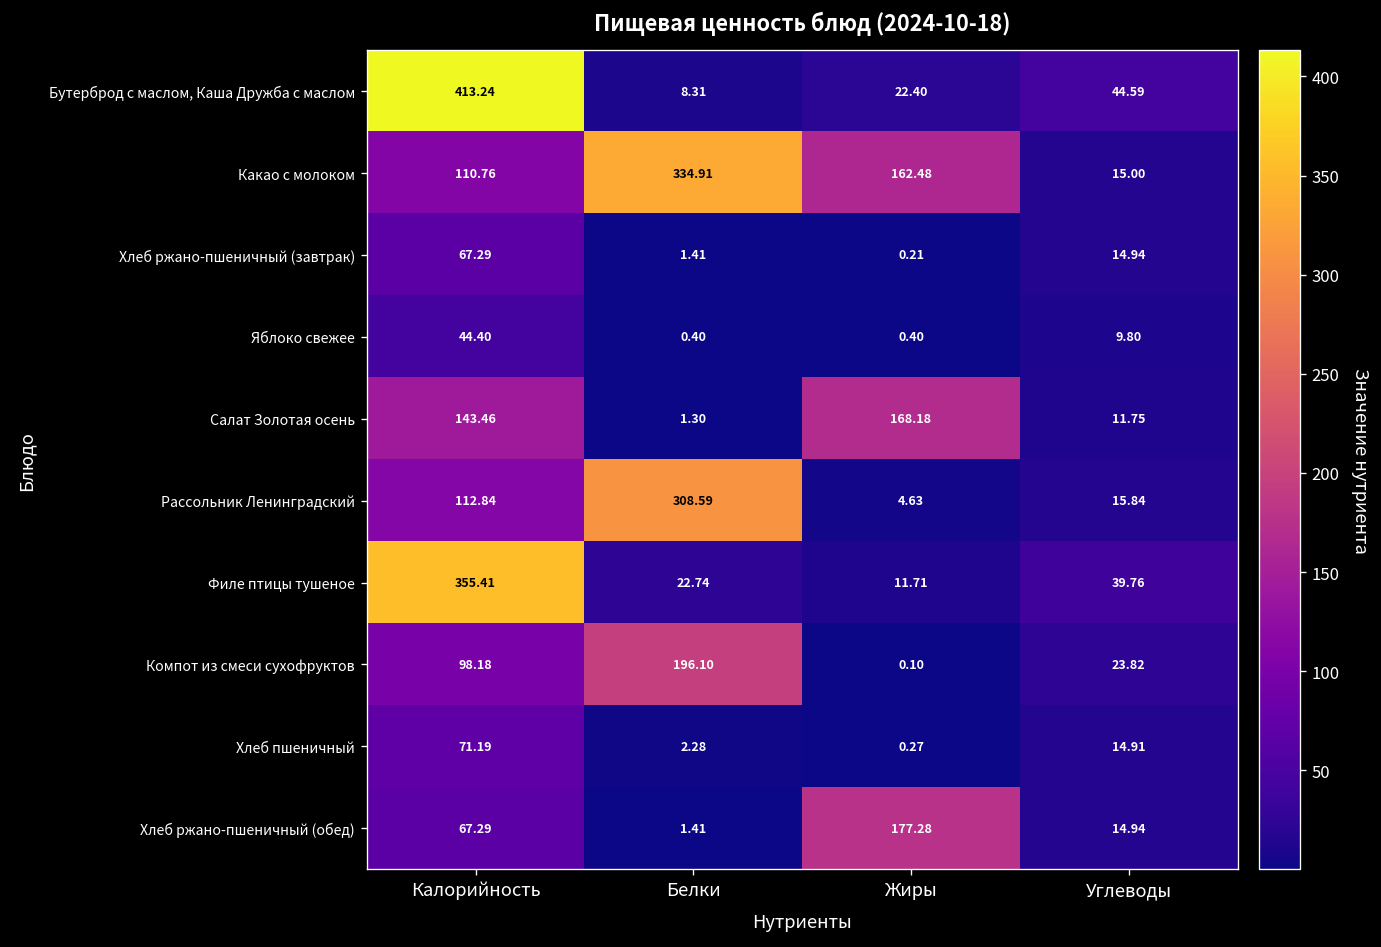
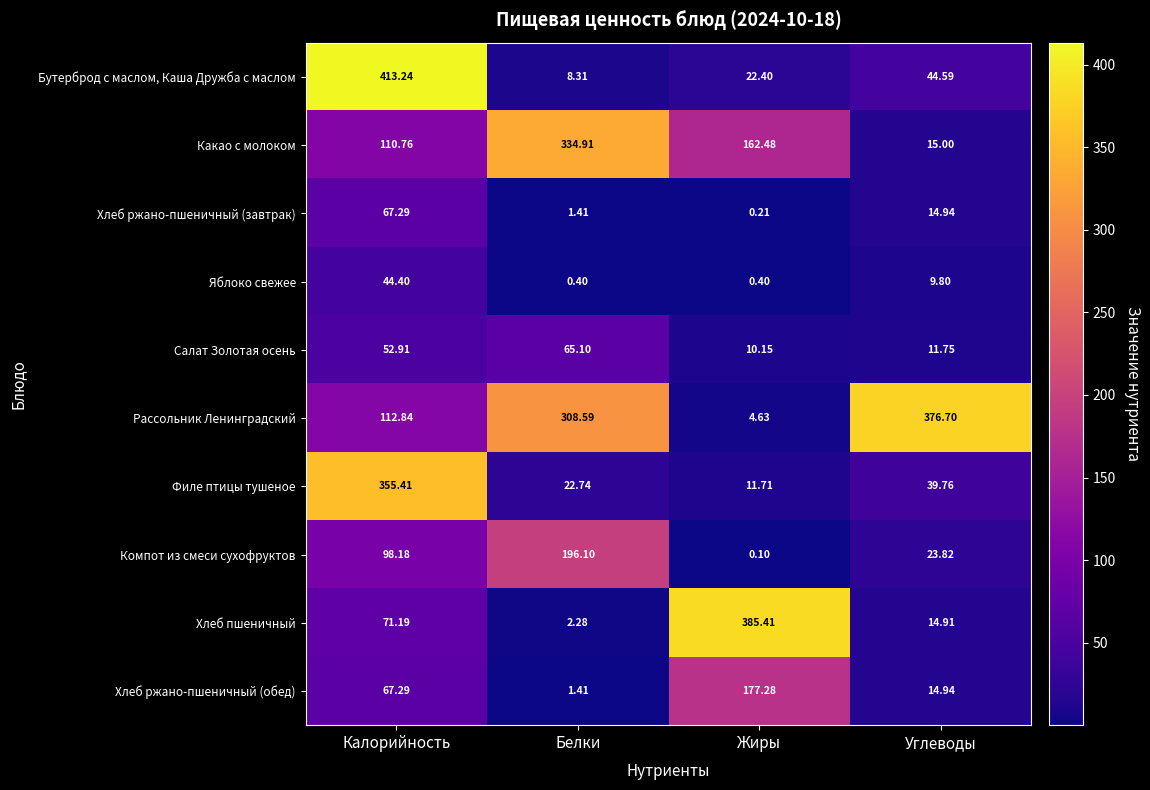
  {
    "Бутерброд с маслом, Каша Дружба с маслом": {
      "Калорийность": 413.24,
      "Белки": 8.31,
      "Жиры": 22.40,
      "Углеводы": 44.59
    },
    "Какао с молоком": {
      "Калорийность": 110.76,
      "Белки": 334.91,
      "Жиры": 162.48,
      "Углеводы": 15.00
    },
    "Хлеб ржано-пшеничный (завтрак)": {
      "Калорийность": 67.29,
      "Белки": 1.41,
      "Жиры": 0.21,
      "Углеводы": 14.94
    },
    "Яблоко свежее": {
      "Калорийность": 44.40,
      "Белки": 0.40,
      "Жиры": 0.40,
      "Углеводы": 9.80
    },
    "Салат Золотая осень": {
-     "Калорийность": 143.46,
-     "Белки": 1.30,
-     "Жиры": 168.18,
+     "Калорийность": 52.91,
+     "Белки": 65.10,
+     "Жиры": 10.15,
      "Углеводы": 11.75
    },
    "Рассольник Ленинградский": {
      "Калорийность": 112.84,
      "Белки": 308.59,
      "Жиры": 4.63,
-     "Углеводы": 15.84
+     "Углеводы": 376.70
    },
    "Филе птицы тушеное": {
      "Калорийность": 355.41,
      "Белки": 22.74,
      "Жиры": 11.71,
      "Углеводы": 39.76
    },
    "Компот из смеси сухофруктов": {
      "Калорийность": 98.18,
      "Белки": 196.10,
      "Жиры": 0.10,
      "Углеводы": 23.82
    },
    "Хлеб пшеничный": {
      "Калорийность": 71.19,
      "Белки": 2.28,
-     "Жиры": 0.27,
+     "Жиры": 385.41,
      "Углеводы": 14.91
    },
    "Хлеб ржано-пшеничный (обед)": {
      "Калорийность": 67.29,
      "Белки": 1.41,
      "Жиры": 177.28,
      "Углеводы": 14.94
    }
  }
